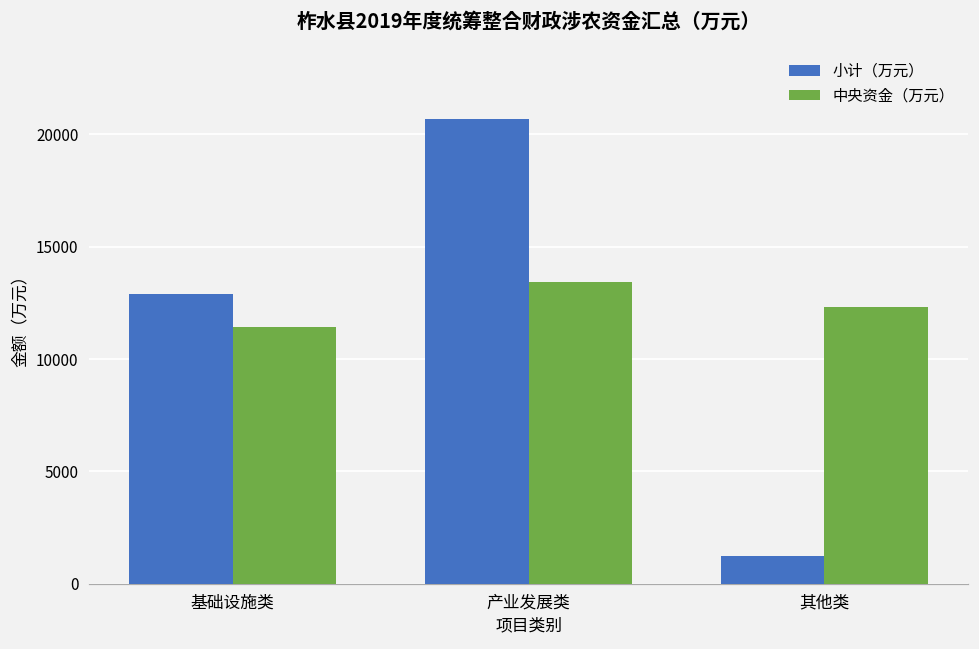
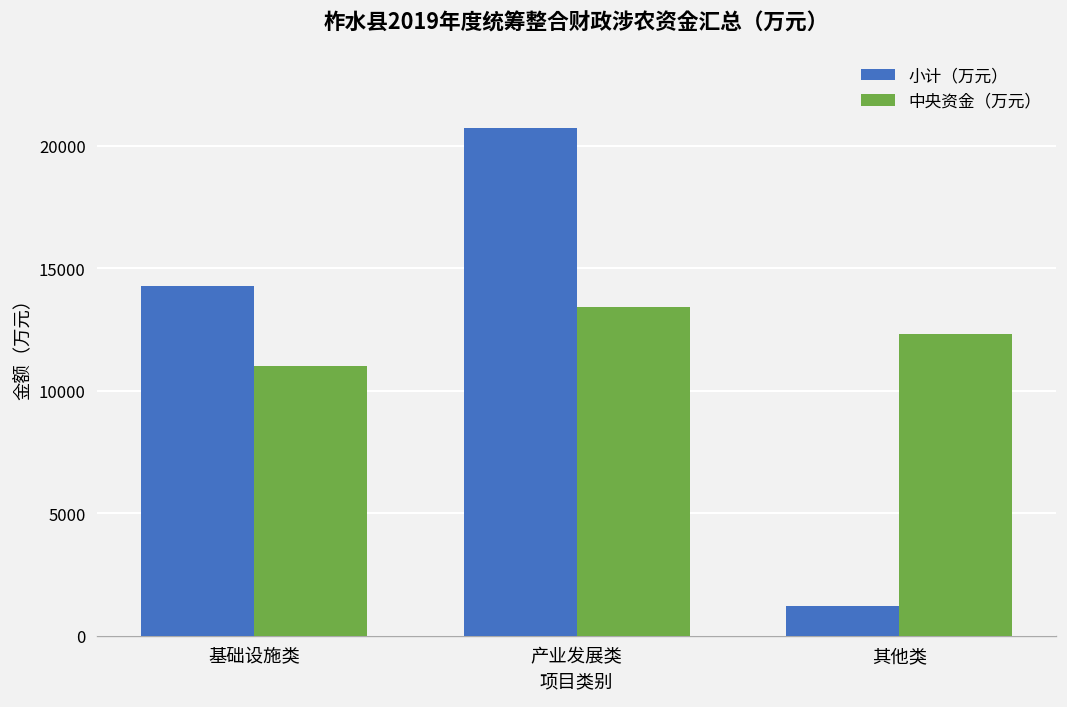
  {
    "小计（万元）": {
-     "基础设施类": 12900,
+     "基础设施类": 14300,
      "产业发展类": 20700,
      "其他类": 1200
    },
    "中央资金（万元）": {
-     "基础设施类": 11400,
+     "基础设施类": 11000,
      "产业发展类": 13400,
      "其他类": 12300
    }
  }
